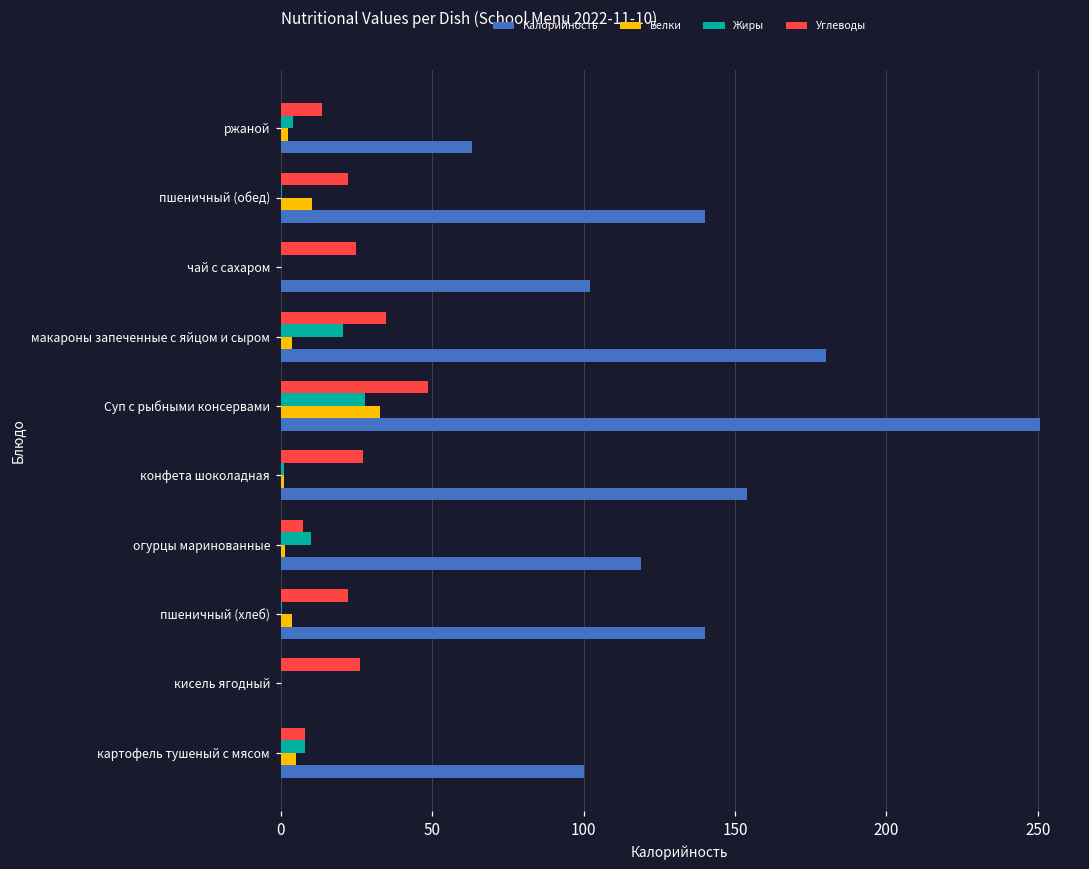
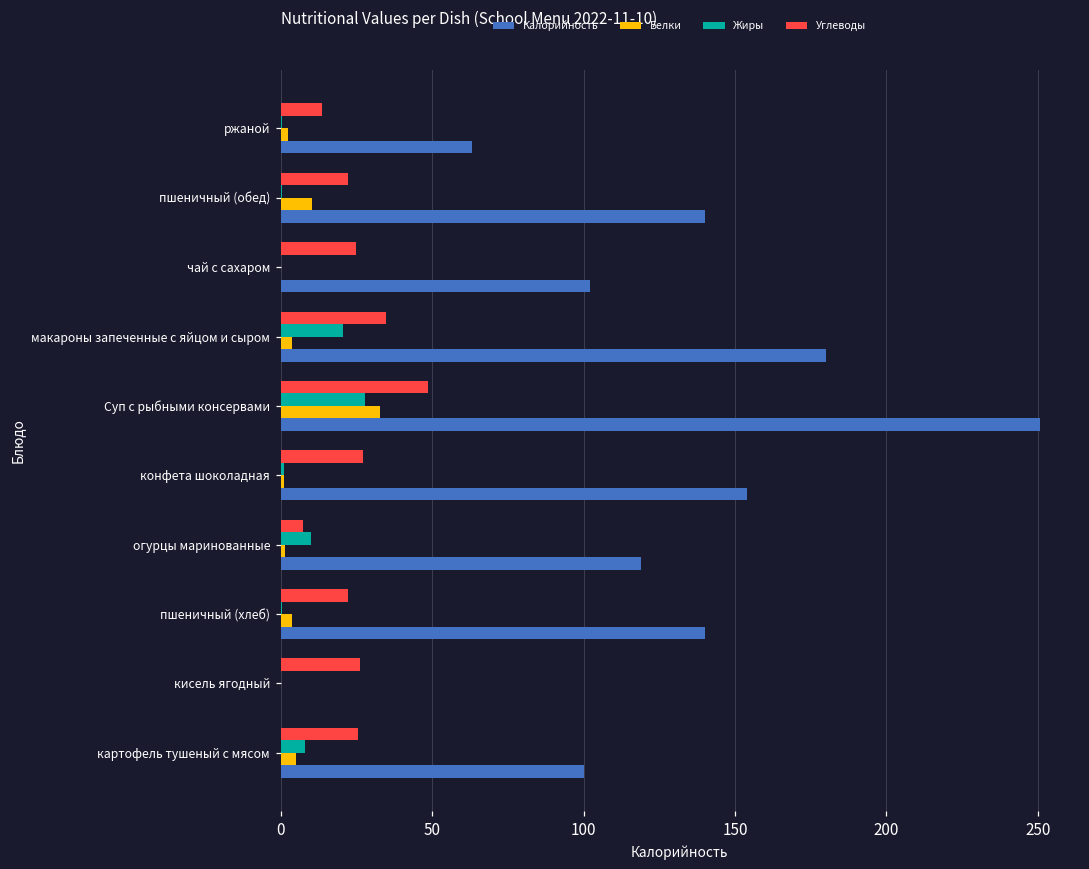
  {
    "Калорийность": {
      "ржаной": 63,
      "пшеничный (обед)": 140,
      "чай с сахаром": 102,
      "макароны запеченные с яйцом и сыром": 180,
      "Суп с рыбными консервами": 251,
      "конфета шоколадная": 154,
      "огурцы маринованные": 119,
      "пшеничный (хлеб)": 140,
      "картофель тушеный с мясом": 100
    },
    "Белки": {
      "ржаной": 2,
      "пшеничный (обед)": 10,
      "макароны запеченные с яйцом и сыром": 4,
      "Суп с рыбными консервами": 33,
      "конфета шоколадная": 1,
      "огурцы маринованные": 1,
      "пшеничный (хлеб)": 4,
      "картофель тушеный с мясом": 5
    },
    "Жиры": {
-     "ржаной": 4,
+     "ржаной": 0,
      "макароны запеченные с яйцом и сыром": 21,
      "Суп с рыбными консервами": 28,
      "конфета шоколадная": 1,
      "огурцы маринованные": 10,
      "картофель тушеный с мясом": 8
    },
    "Углеводы": {
      "ржаной": 13,
      "пшеничный (обед)": 22,
      "чай с сахаром": 25,
      "макароны запеченные с яйцом и сыром": 35,
      "Суп с рыбными консервами": 49,
      "конфета шоколадная": 27,
      "огурцы маринованные": 7,
      "пшеничный (хлеб)": 22,
      "кисель ягодный": 26,
-     "картофель тушеный с мясом": 8
+     "картофель тушеный с мясом": 26
    }
  }
